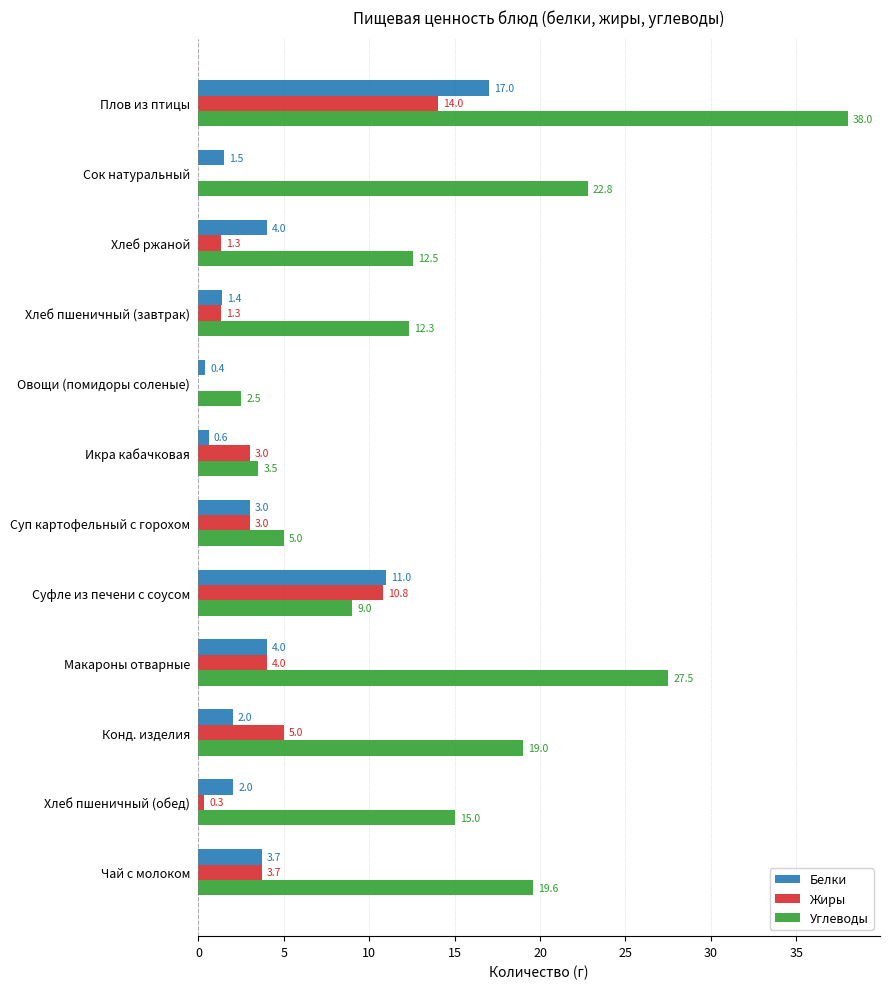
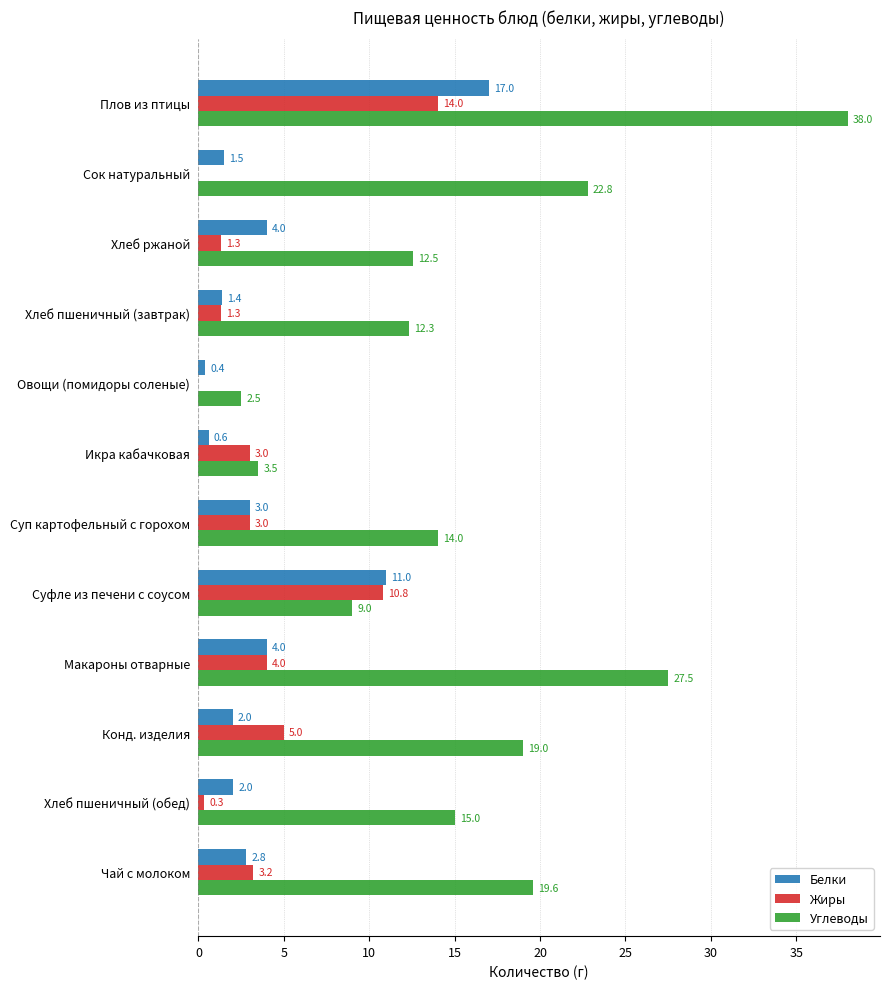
  {
    "Белки": {
      "Плов из птицы": 17.0,
      "Сок натуральный": 1.5,
      "Хлеб ржаной": 4.0,
      "Хлеб пшеничный (завтрак)": 1.4,
      "Овощи (помидоры соленые)": 0.4,
      "Икра кабачковая": 0.6,
      "Суп картофельный с горохом": 3.0,
      "Суфле из печени с соусом": 11.0,
      "Макароны отварные": 4.0,
      "Конд. изделия": 2.0,
      "Хлеб пшеничный (обед)": 2.0,
-     "Чай с молоком": 3.7
+     "Чай с молоком": 2.8
    },
    "Жиры": {
      "Плов из птицы": 14.0,
      "Хлеб ржаной": 1.3,
      "Хлеб пшеничный (завтрак)": 1.3,
      "Икра кабачковая": 3.0,
      "Суп картофельный с горохом": 3.0,
      "Суфле из печени с соусом": 10.8,
      "Макароны отварные": 4.0,
      "Конд. изделия": 5.0,
      "Хлеб пшеничный (обед)": 0.3,
-     "Чай с молоком": 3.7
+     "Чай с молоком": 3.2
    },
    "Углеводы": {
      "Плов из птицы": 38.0,
      "Сок натуральный": 22.8,
      "Хлеб ржаной": 12.5,
      "Хлеб пшеничный (завтрак)": 12.3,
      "Овощи (помидоры соленые)": 2.5,
      "Икра кабачковая": 3.5,
-     "Суп картофельный с горохом": 5.0,
+     "Суп картофельный с горохом": 14.0,
      "Суфле из печени с соусом": 9.0,
      "Макароны отварные": 27.5,
      "Конд. изделия": 19.0,
      "Хлеб пшеничный (обед)": 15.0,
      "Чай с молоком": 19.6
    }
  }
